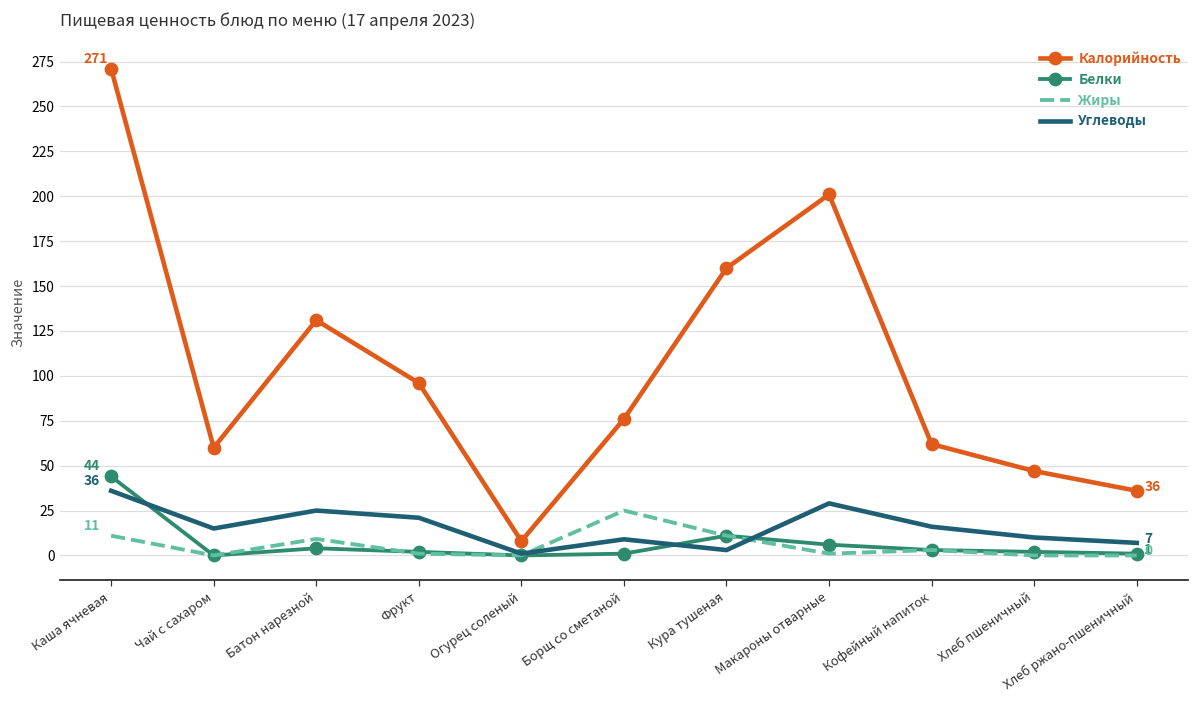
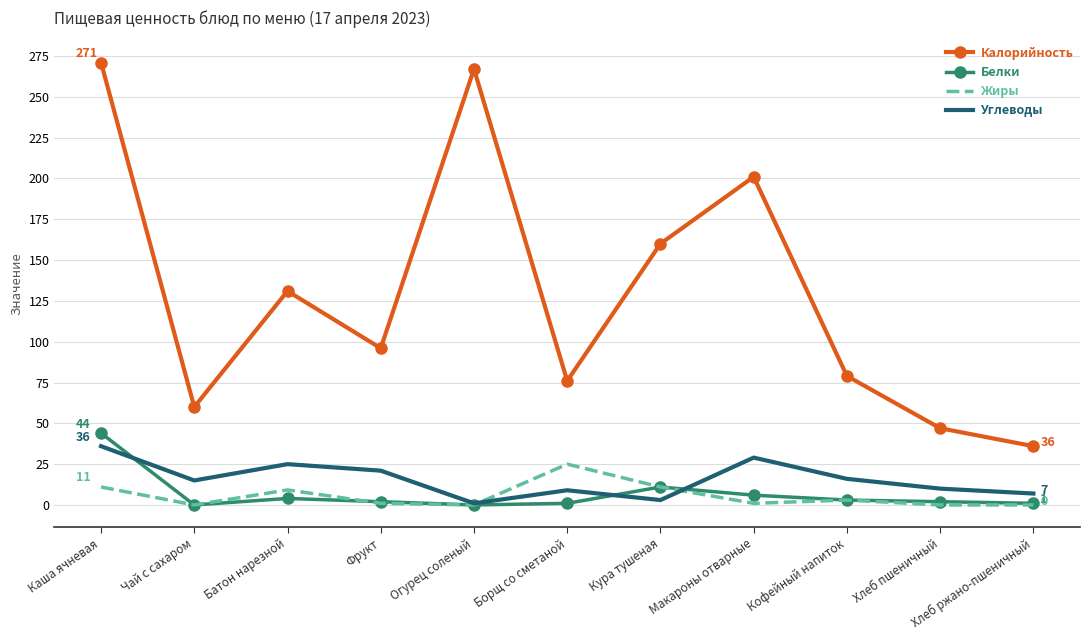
  {
    "Калорийность": {
      "Чай с сахаром": 60,
      "Батон нарезной": 131,
      "Фрукт": 96,
-     "Огурец соленый": 8,
+     "Огурец соленый": 267,
      "Борщ со сметаной": 76,
      "Кура тушеная": 160,
      "Макароны отварные": 201,
-     "Кофейный напиток": 62,
+     "Кофейный напиток": 79,
      "Хлеб пшеничный": 47
    },
    "Жиры": {
      "Каша ячневая": 11
    }
  }
